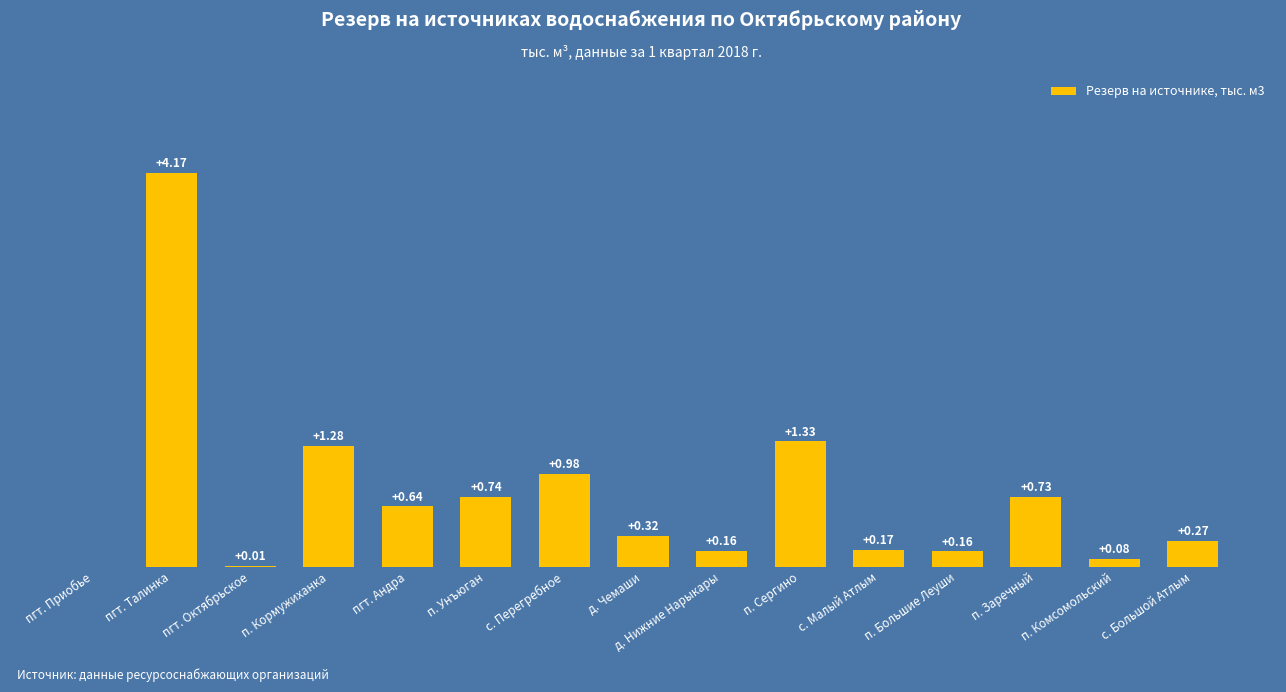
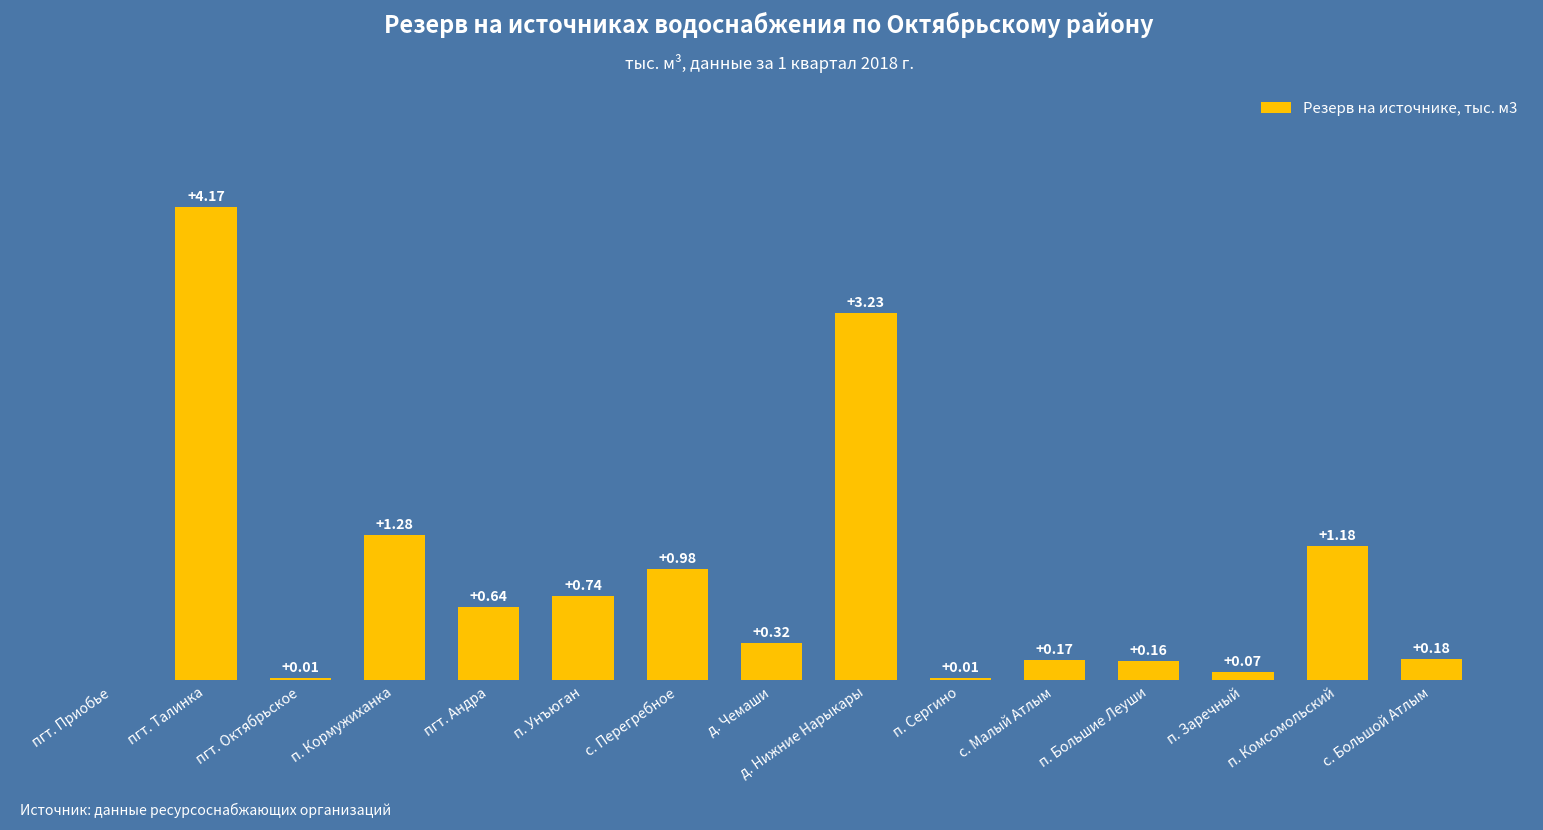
  {
    "пгт. Талинка": "+4.17",
    "пгт. Октябрьское": "+0.01",
    "п. Кормужиханка": "+1.28",
    "пгт. Андра": "+0.64",
    "п. Унъюган": "+0.74",
    "с. Перегребное": "+0.98",
    "д. Чемаши": "+0.32",
-   "д. Нижние Нарыкары": "+0.16",
-   "п. Сергино": "+1.33",
+   "д. Нижние Нарыкары": "+3.23",
+   "п. Сергино": "+0.01",
    "с. Малый Атлым": "+0.17",
    "п. Большие Леуши": "+0.16",
-   "п. Заречный": "+0.73",
-   "п. Комсомольский": "+0.08",
-   "с. Большой Атлым": "+0.27"
+   "п. Заречный": "+0.07",
+   "п. Комсомольский": "+1.18",
+   "с. Большой Атлым": "+0.18"
  }
